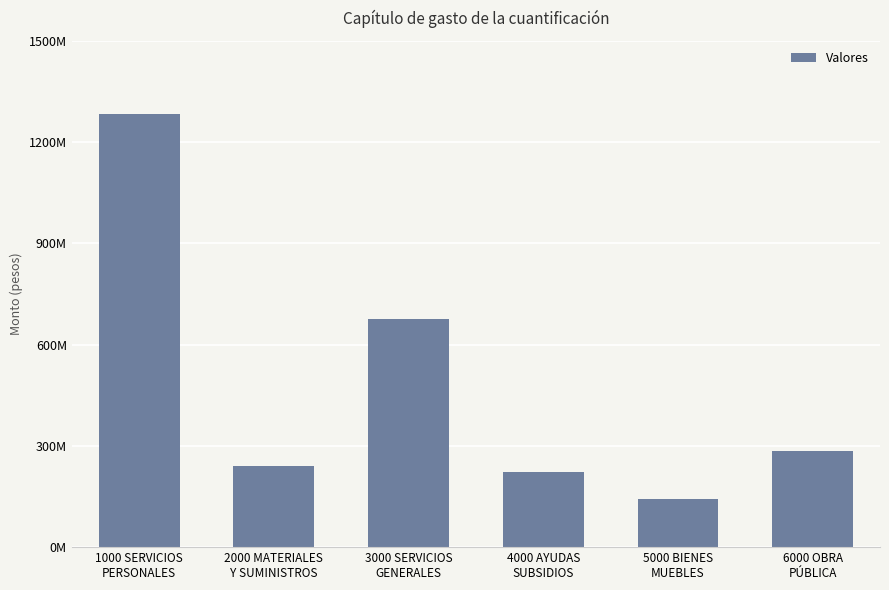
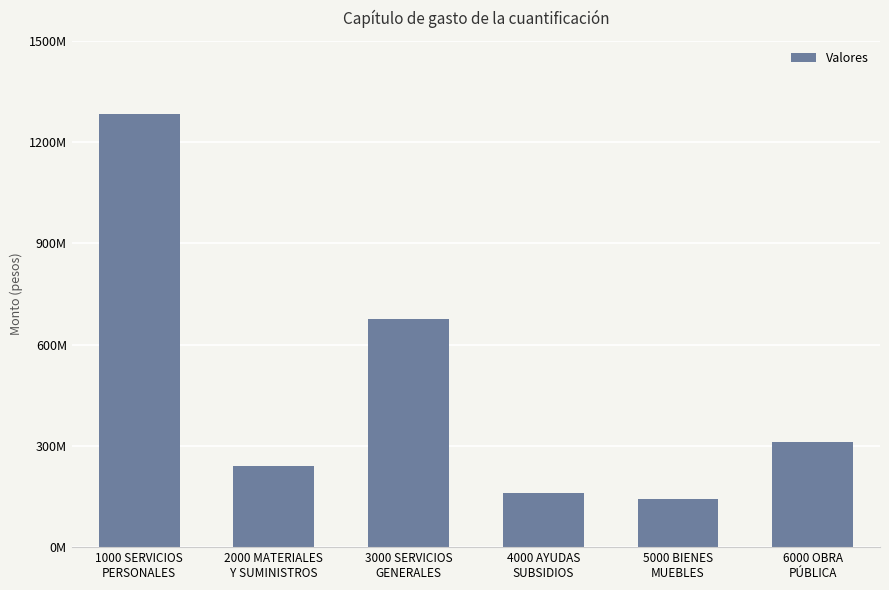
  {
    "1000 SERVICIOS PERSONALES": 1280000000,
    "2000 MATERIALES Y SUMINISTROS": 240000000,
    "3000 SERVICIOS GENERALES": 680000000,
-   "4000 AYUDAS SUBSIDIOS": 220000000,
+   "4000 AYUDAS SUBSIDIOS": 160000000,
    "5000 BIENES MUEBLES": 140000000,
-   "6000 OBRA PÚBLICA": 280000000
+   "6000 OBRA PÚBLICA": 310000000
  }
